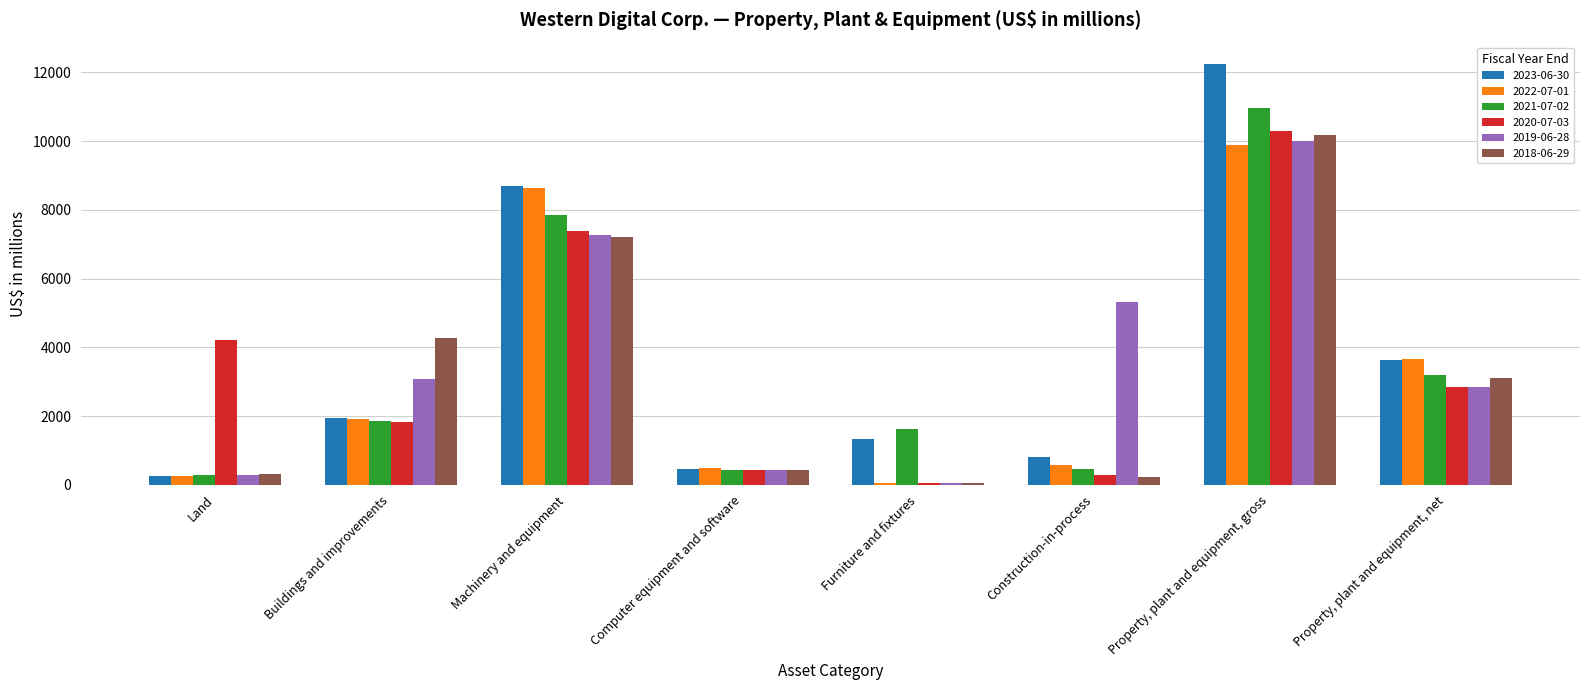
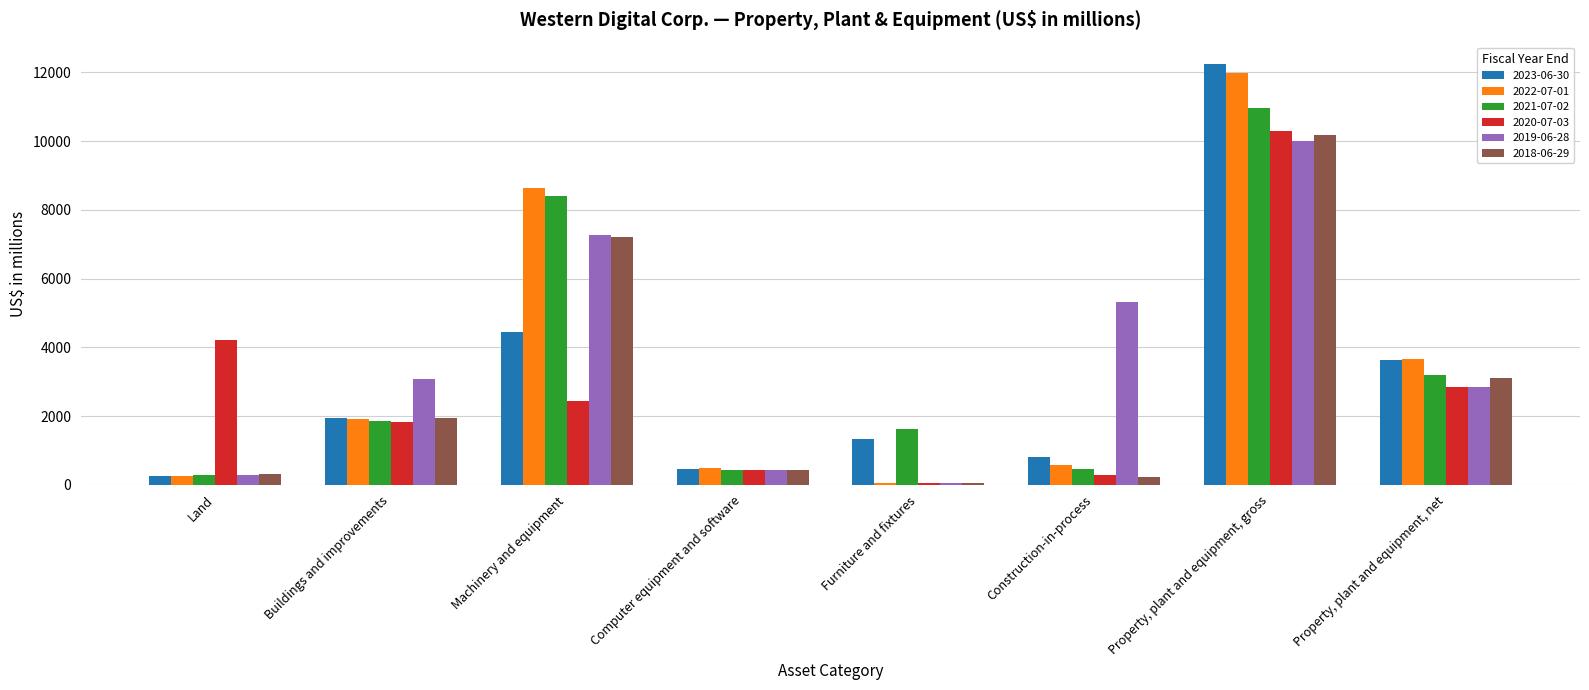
  {
    "2023-06-30": {
      "Land": 300,
      "Buildings and improvements": 2000,
-     "Machinery and equipment": 8700,
+     "Machinery and equipment": 4400,
      "Computer equipment and software": 500,
      "Furniture and fixtures": 1300,
      "Construction-in-process": 800,
      "Property, plant and equipment, gross": 12300,
      "Property, plant and equipment, net": 3600
    },
    "2022-07-01": {
      "Land": 300,
      "Buildings and improvements": 1900,
      "Machinery and equipment": 8600,
      "Computer equipment and software": 500,
      "Construction-in-process": 600,
-     "Property, plant and equipment, gross": 9900,
+     "Property, plant and equipment, gross": 12000,
      "Property, plant and equipment, net": 3700
    },
    "2021-07-02": {
      "Land": 300,
      "Buildings and improvements": 1900,
-     "Machinery and equipment": 7900,
+     "Machinery and equipment": 8400,
      "Computer equipment and software": 400,
      "Furniture and fixtures": 1600,
      "Construction-in-process": 500,
      "Property, plant and equipment, gross": 11000,
      "Property, plant and equipment, net": 3200
    },
    "2020-07-03": {
      "Land": 4200,
      "Buildings and improvements": 1800,
-     "Machinery and equipment": 7400,
+     "Machinery and equipment": 2400,
      "Computer equipment and software": 400,
      "Construction-in-process": 300,
      "Property, plant and equipment, gross": 10300,
      "Property, plant and equipment, net": 2900
    },
    "2019-06-28": {
      "Land": 300,
      "Buildings and improvements": 3100,
      "Machinery and equipment": 7300,
      "Computer equipment and software": 400,
      "Construction-in-process": 5300,
      "Property, plant and equipment, gross": 10000,
      "Property, plant and equipment, net": 2800
    },
    "2018-06-29": {
      "Land": 300,
-     "Buildings and improvements": 4300,
+     "Buildings and improvements": 1900,
      "Machinery and equipment": 7200,
      "Computer equipment and software": 400,
      "Construction-in-process": 200,
      "Property, plant and equipment, gross": 10200,
      "Property, plant and equipment, net": 3100
    }
  }
